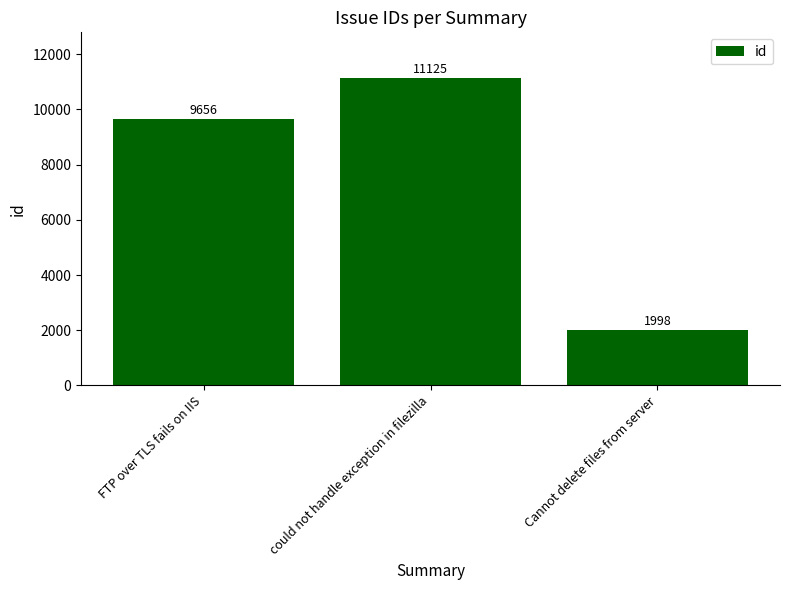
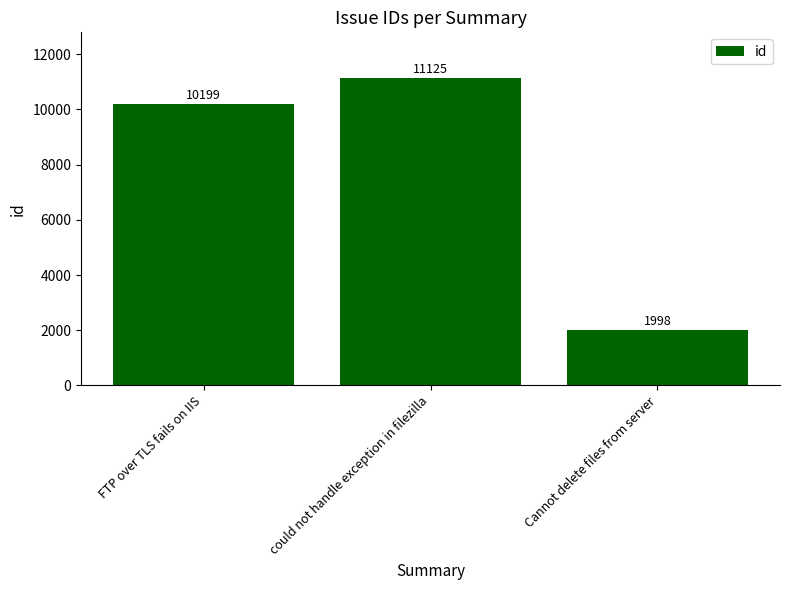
  {
-   "FTP over TLS fails on IIS": 9656,
+   "FTP over TLS fails on IIS": 10199,
    "could not handle exception in filezilla": 11125,
    "Cannot delete files from server": 1998
  }
